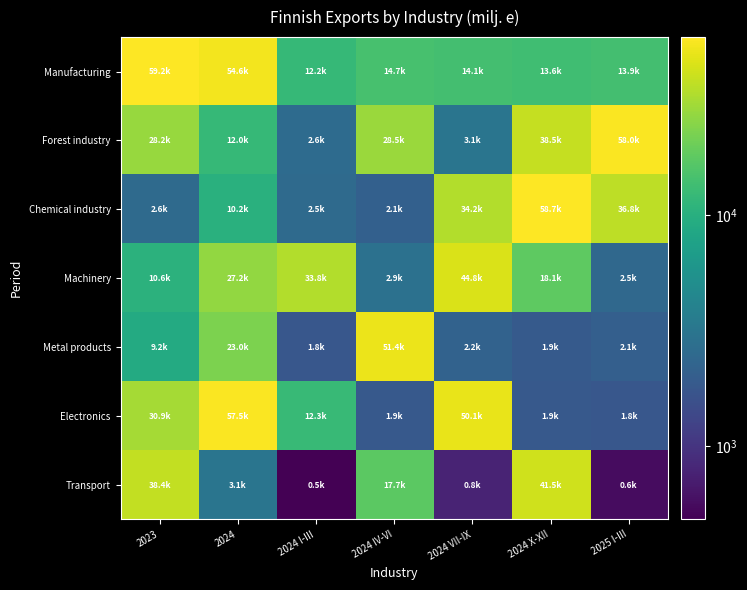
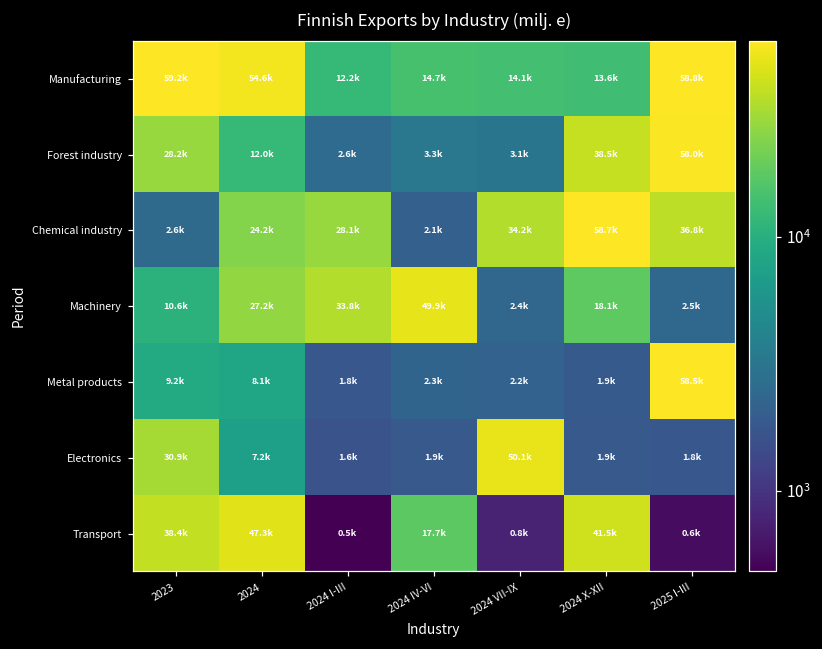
  {
    "Manufacturing": {
      "2023": "59.2k",
      "2024": "54.6k",
      "2024 I-III": "12.2k",
      "2024 IV-VI": "14.7k",
      "2024 VII-IX": "14.1k",
      "2024 X-XII": "13.6k",
-     "2025 I-III": "13.9k"
+     "2025 I-III": "58.8k"
    },
    "Forest industry": {
      "2023": "28.2k",
      "2024": "12.0k",
      "2024 I-III": "2.6k",
-     "2024 IV-VI": "28.5k",
+     "2024 IV-VI": "3.3k",
      "2024 VII-IX": "3.1k",
      "2024 X-XII": "38.5k",
      "2025 I-III": "58.0k"
    },
    "Chemical industry": {
      "2023": "2.6k",
-     "2024": "10.2k",
-     "2024 I-III": "2.5k",
+     "2024": "24.2k",
+     "2024 I-III": "28.1k",
      "2024 IV-VI": "2.1k",
      "2024 VII-IX": "34.2k",
      "2024 X-XII": "58.7k",
      "2025 I-III": "36.8k"
    },
    "Machinery": {
      "2023": "10.6k",
      "2024": "27.2k",
      "2024 I-III": "33.8k",
-     "2024 IV-VI": "2.9k",
-     "2024 VII-IX": "44.8k",
+     "2024 IV-VI": "49.9k",
+     "2024 VII-IX": "2.4k",
      "2024 X-XII": "18.1k",
      "2025 I-III": "2.5k"
    },
    "Metal products": {
      "2023": "9.2k",
-     "2024": "23.0k",
+     "2024": "8.1k",
      "2024 I-III": "1.8k",
-     "2024 IV-VI": "51.4k",
+     "2024 IV-VI": "2.3k",
      "2024 VII-IX": "2.2k",
      "2024 X-XII": "1.9k",
-     "2025 I-III": "2.1k"
+     "2025 I-III": "58.5k"
    },
    "Electronics": {
      "2023": "30.9k",
-     "2024": "57.5k",
-     "2024 I-III": "12.3k",
+     "2024": "7.2k",
+     "2024 I-III": "1.6k",
      "2024 IV-VI": "1.9k",
      "2024 VII-IX": "50.1k",
      "2024 X-XII": "1.9k",
      "2025 I-III": "1.8k"
    },
    "Transport": {
      "2023": "38.4k",
-     "2024": "3.1k",
+     "2024": "47.3k",
      "2024 I-III": "0.5k",
      "2024 IV-VI": "17.7k",
      "2024 VII-IX": "0.8k",
      "2024 X-XII": "41.5k",
      "2025 I-III": "0.6k"
    }
  }
